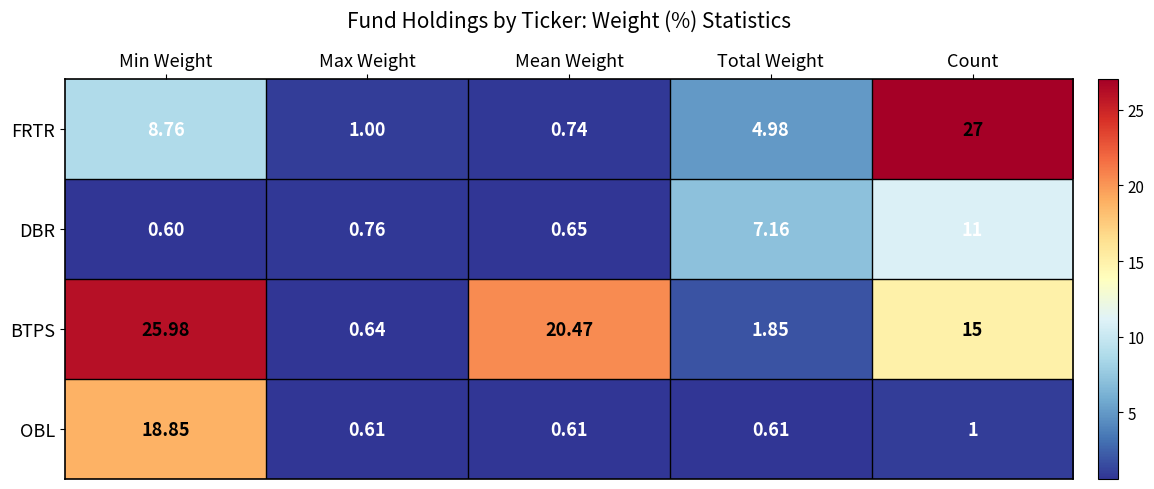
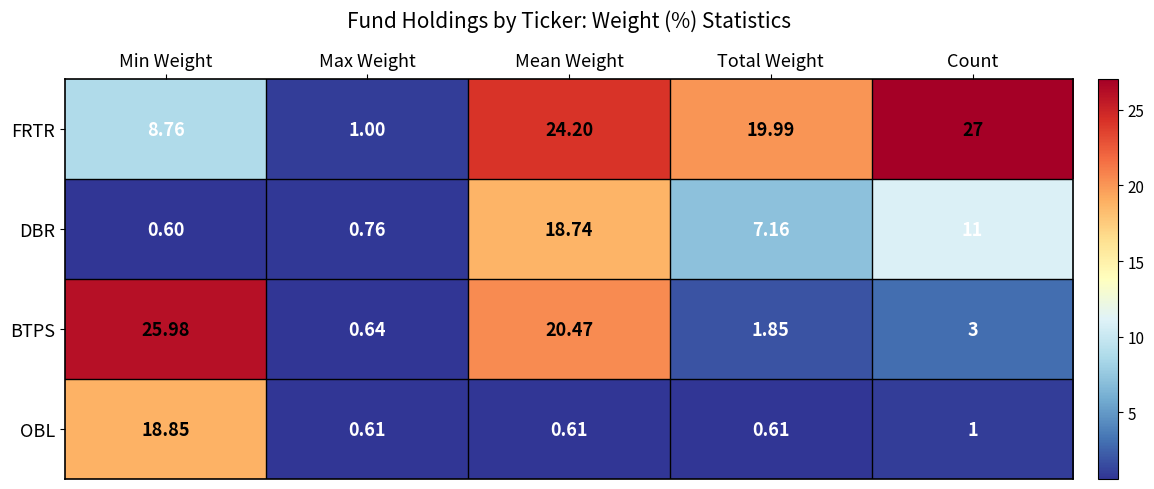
  {
    "FRTR": {
      "Min Weight": 8.76,
      "Max Weight": 1.00,
-     "Mean Weight": 0.74,
-     "Total Weight": 4.98,
+     "Mean Weight": 24.20,
+     "Total Weight": 19.99,
      "Count": 27
    },
    "DBR": {
      "Min Weight": 0.60,
      "Max Weight": 0.76,
-     "Mean Weight": 0.65,
+     "Mean Weight": 18.74,
      "Total Weight": 7.16
    },
    "BTPS": {
      "Min Weight": 25.98,
      "Max Weight": 0.64,
      "Mean Weight": 20.47,
      "Total Weight": 1.85,
-     "Count": 15
+     "Count": 3
    },
    "OBL": {
      "Min Weight": 18.85,
      "Max Weight": 0.61,
      "Mean Weight": 0.61,
      "Total Weight": 0.61,
      "Count": 1
    }
  }
